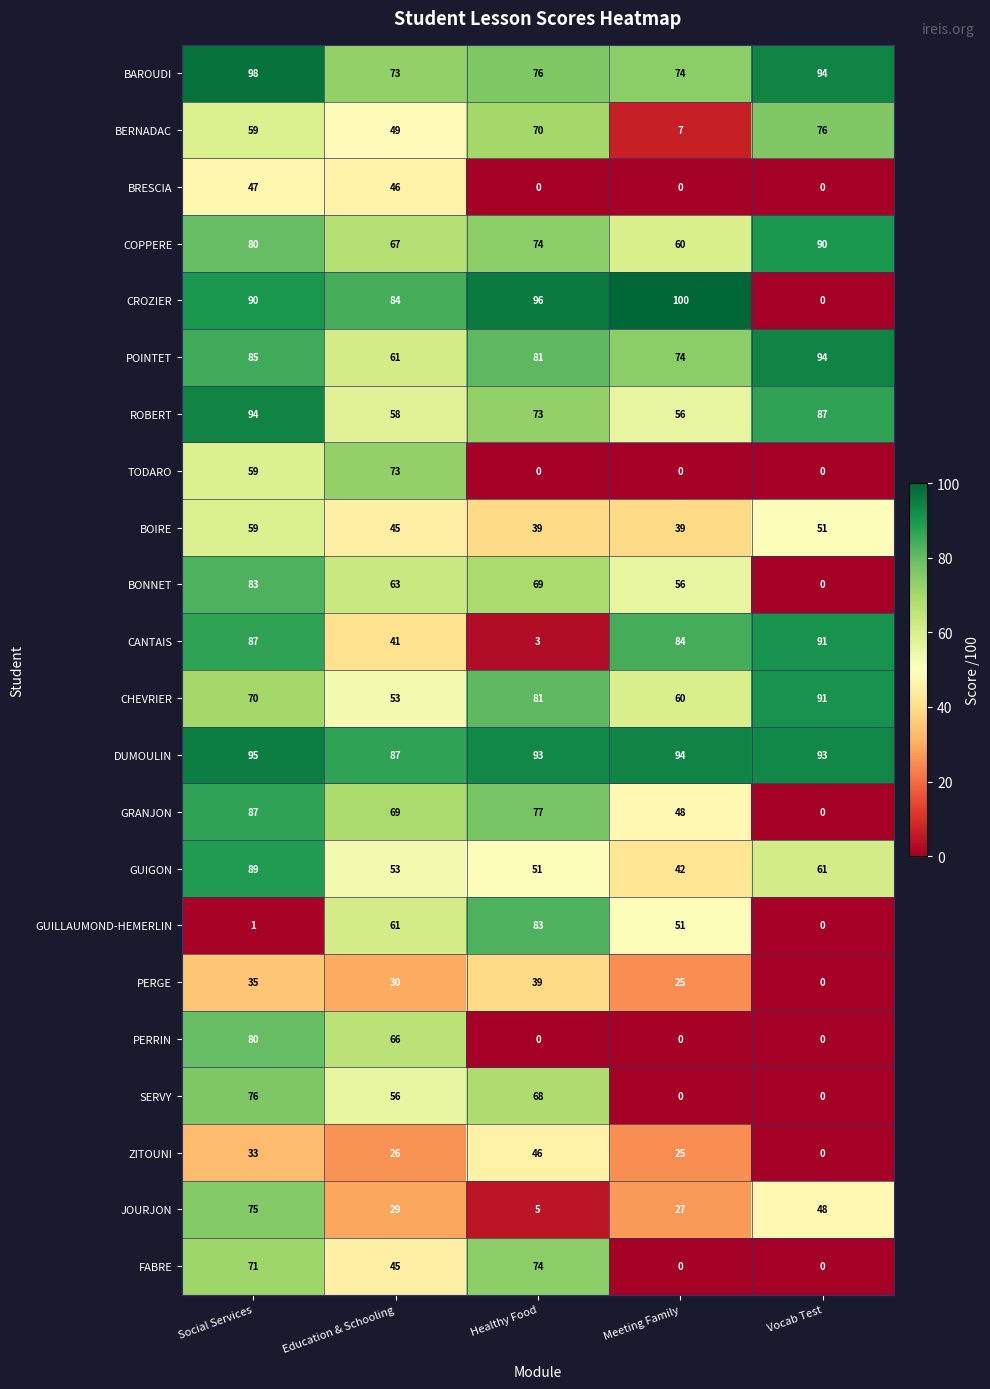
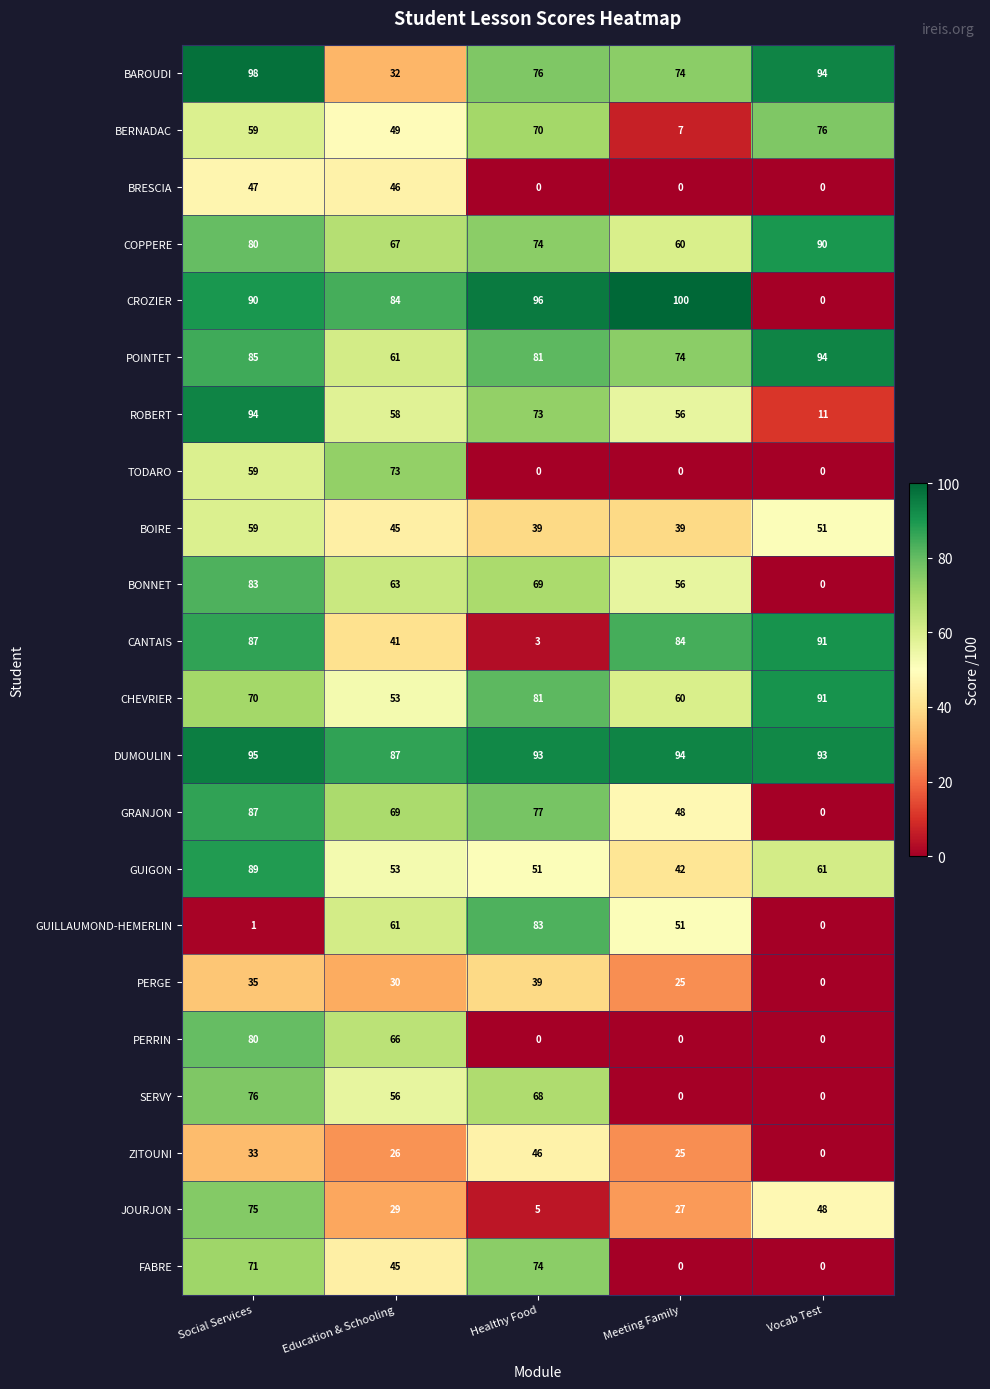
  {
    "BAROUDI": {
      "Social Services": 98,
-     "Education & Schooling": 73,
+     "Education & Schooling": 32,
      "Healthy Food": 76,
      "Meeting Family": 74,
      "Vocab Test": 94
    },
    "BERNADAC": {
      "Social Services": 59,
      "Education & Schooling": 49,
      "Healthy Food": 70,
      "Meeting Family": 7,
      "Vocab Test": 76
    },
    "BRESCIA": {
      "Social Services": 47,
      "Education & Schooling": 46,
      "Healthy Food": 0,
      "Meeting Family": 0,
      "Vocab Test": 0
    },
    "COPPERE": {
      "Social Services": 80,
      "Education & Schooling": 67,
      "Healthy Food": 74,
      "Meeting Family": 60,
      "Vocab Test": 90
    },
    "CROZIER": {
      "Social Services": 90,
      "Education & Schooling": 84,
      "Healthy Food": 96,
      "Meeting Family": 100,
      "Vocab Test": 0
    },
    "POINTET": {
      "Social Services": 85,
      "Education & Schooling": 61,
      "Healthy Food": 81,
      "Meeting Family": 74,
      "Vocab Test": 94
    },
    "ROBERT": {
      "Social Services": 94,
      "Education & Schooling": 58,
      "Healthy Food": 73,
      "Meeting Family": 56,
-     "Vocab Test": 87
+     "Vocab Test": 11
    },
    "TODARO": {
      "Social Services": 59,
      "Education & Schooling": 73,
      "Healthy Food": 0,
      "Meeting Family": 0,
      "Vocab Test": 0
    },
    "BOIRE": {
      "Social Services": 59,
      "Education & Schooling": 45,
      "Healthy Food": 39,
      "Meeting Family": 39,
      "Vocab Test": 51
    },
    "BONNET": {
      "Social Services": 83,
      "Education & Schooling": 63,
      "Healthy Food": 69,
      "Meeting Family": 56,
      "Vocab Test": 0
    },
    "CANTAIS": {
      "Social Services": 87,
      "Education & Schooling": 41,
      "Healthy Food": 3,
      "Meeting Family": 84,
      "Vocab Test": 91
    },
    "CHEVRIER": {
      "Social Services": 70,
      "Education & Schooling": 53,
      "Healthy Food": 81,
      "Meeting Family": 60,
      "Vocab Test": 91
    },
    "DUMOULIN": {
      "Social Services": 95,
      "Education & Schooling": 87,
      "Healthy Food": 93,
      "Meeting Family": 94,
      "Vocab Test": 93
    },
    "GRANJON": {
      "Social Services": 87,
      "Education & Schooling": 69,
      "Healthy Food": 77,
      "Meeting Family": 48,
      "Vocab Test": 0
    },
    "GUIGON": {
      "Social Services": 89,
      "Education & Schooling": 53,
      "Healthy Food": 51,
      "Meeting Family": 42,
      "Vocab Test": 61
    },
    "GUILLAUMOND-HEMERLIN": {
      "Social Services": 1,
      "Education & Schooling": 61,
      "Healthy Food": 83,
      "Meeting Family": 51,
      "Vocab Test": 0
    },
    "PERGE": {
      "Social Services": 35,
      "Education & Schooling": 30,
      "Healthy Food": 39,
      "Meeting Family": 25,
      "Vocab Test": 0
    },
    "PERRIN": {
      "Social Services": 80,
      "Education & Schooling": 66,
      "Healthy Food": 0,
      "Meeting Family": 0,
      "Vocab Test": 0
    },
    "SERVY": {
      "Social Services": 76,
      "Education & Schooling": 56,
      "Healthy Food": 68,
      "Meeting Family": 0,
      "Vocab Test": 0
    },
    "ZITOUNI": {
      "Social Services": 33,
      "Education & Schooling": 26,
      "Healthy Food": 46,
      "Meeting Family": 25,
      "Vocab Test": 0
    },
    "JOURJON": {
      "Social Services": 75,
      "Education & Schooling": 29,
      "Healthy Food": 5,
      "Meeting Family": 27,
      "Vocab Test": 48
    },
    "FABRE": {
      "Social Services": 71,
      "Education & Schooling": 45,
      "Healthy Food": 74,
      "Meeting Family": 0,
      "Vocab Test": 0
    }
  }
